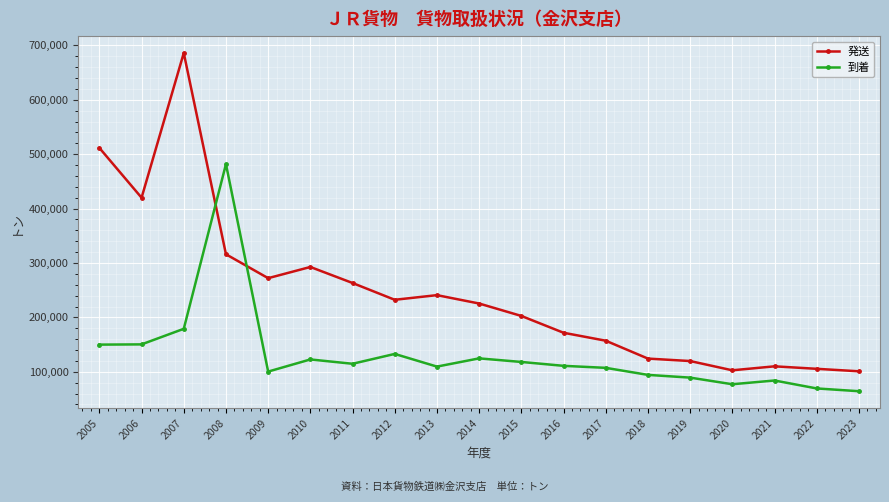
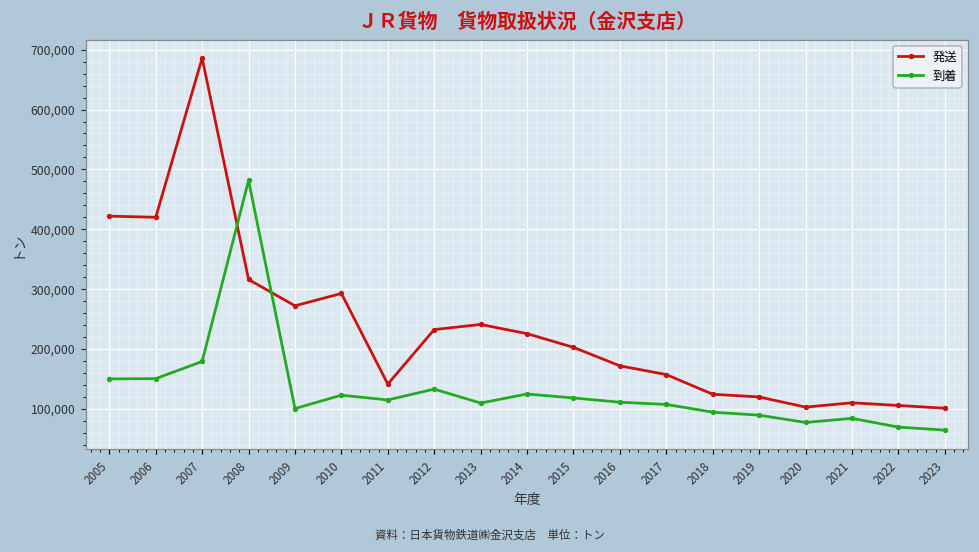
  {
    "発送": {
-     "2005": "510,000",
+     "2005": "420,000",
      "2006": "420,000",
      "2007": "690,000",
      "2008": "320,000",
      "2009": "270,000",
      "2010": "290,000",
-     "2011": "260,000",
+     "2011": "140,000",
      "2012": "230,000",
      "2013": "240,000",
      "2014": "230,000",
      "2015": "200,000",
      "2016": "170,000",
      "2017": "160,000",
      "2018": "120,000",
      "2019": "120,000",
      "2020": "100,000",
      "2021": "110,000",
      "2022": "110,000",
      "2023": "100,000"
    },
    "到着": {
      "2005": "150,000",
      "2006": "150,000",
      "2007": "180,000",
      "2008": "480,000",
      "2009": "100,000",
      "2010": "120,000",
      "2011": "110,000",
      "2012": "130,000",
      "2013": "110,000",
      "2014": "120,000",
      "2015": "120,000",
      "2016": "110,000",
      "2017": "110,000",
      "2018": "90,000",
      "2019": "90,000",
      "2020": "80,000",
      "2021": "80,000",
      "2022": "70,000",
      "2023": "60,000"
    }
  }
